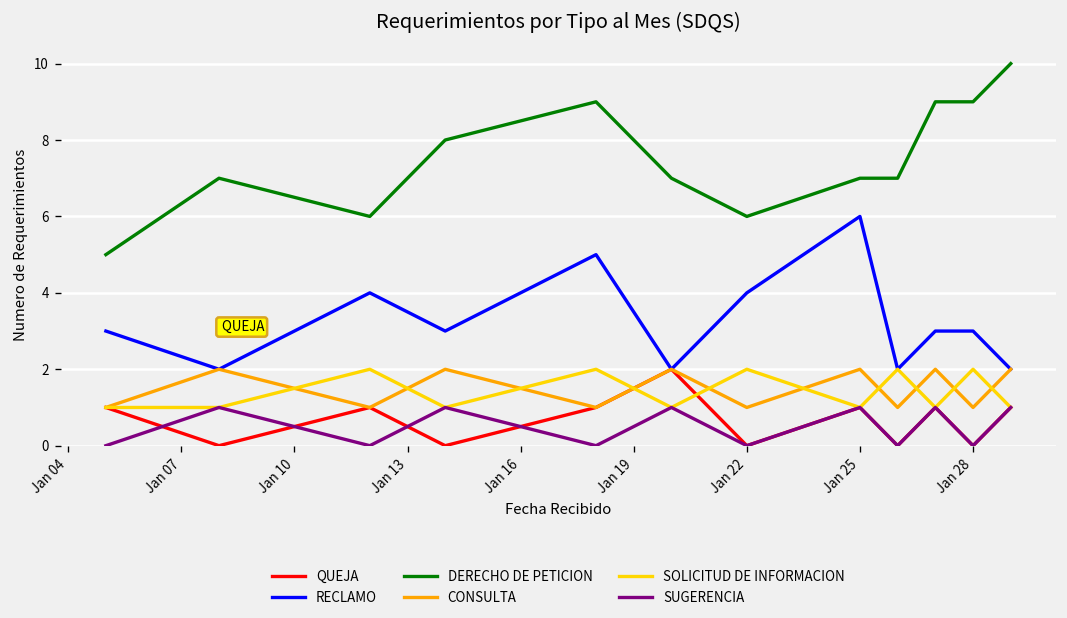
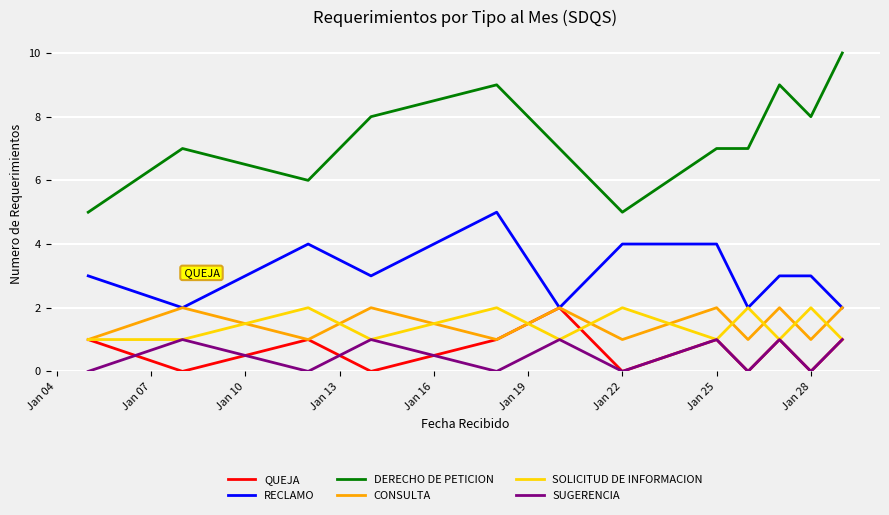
  {
    "RECLAMO": {
      "Jan 22": 4,
-     "Jan 25": 6,
+     "Jan 25": 4,
      "Jan 28": 3
    },
    "DERECHO DE PETICION": {
-     "Jan 22": 6,
+     "Jan 22": 5,
      "Jan 25": 7,
-     "Jan 28": 9
+     "Jan 28": 8
    }
  }
